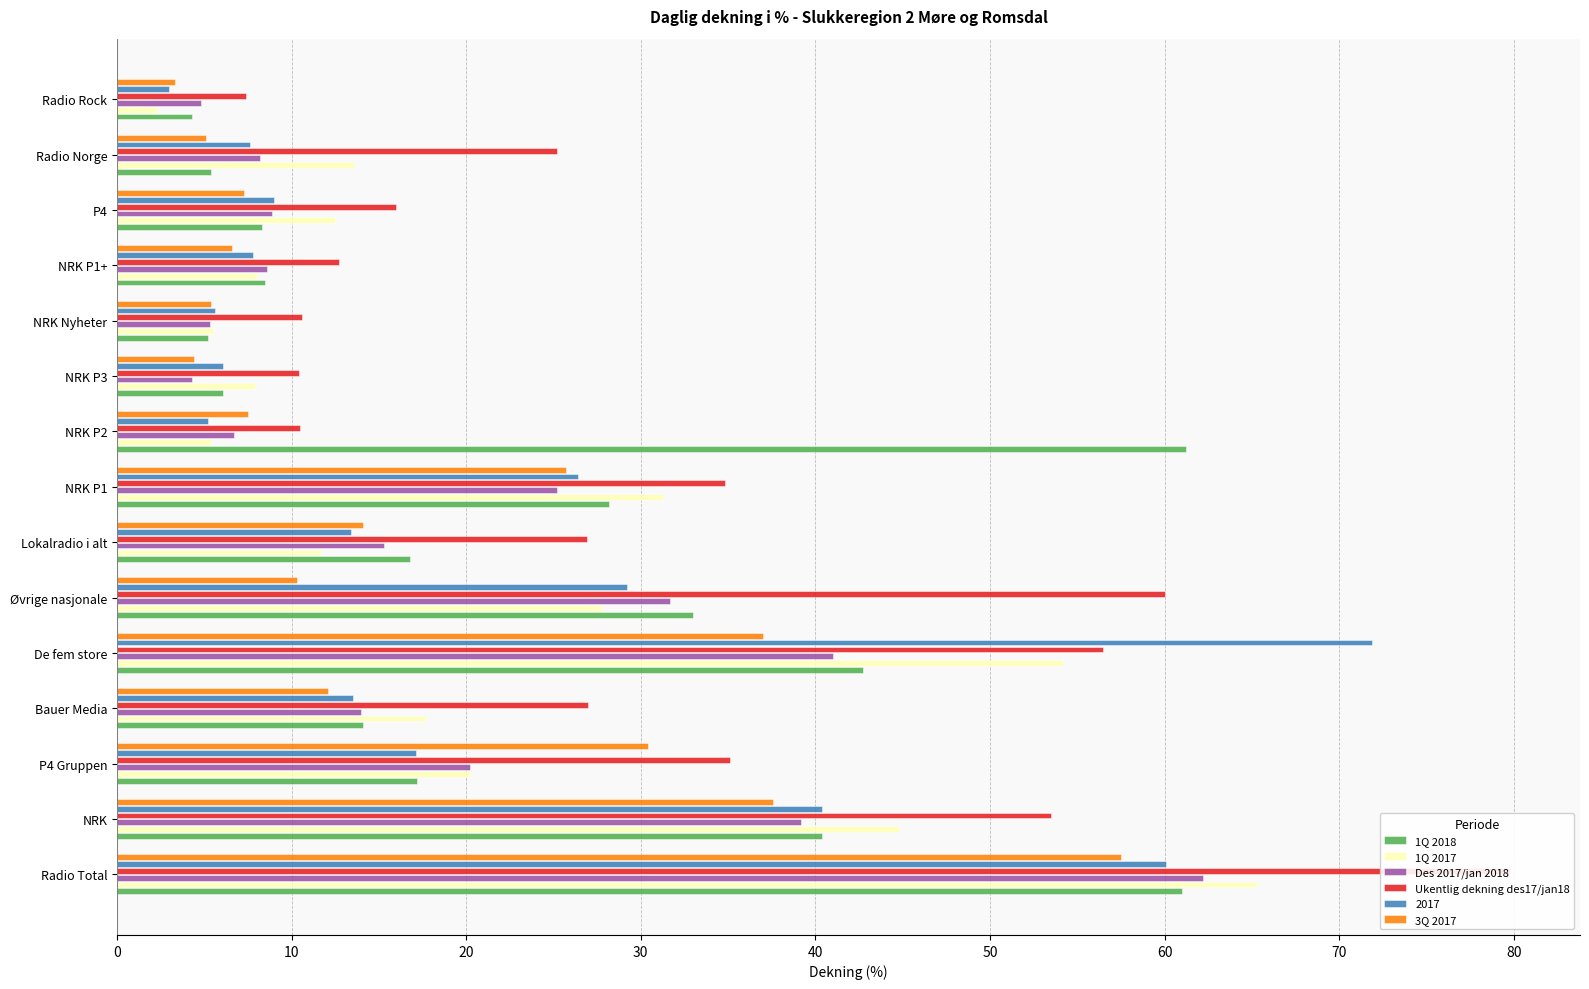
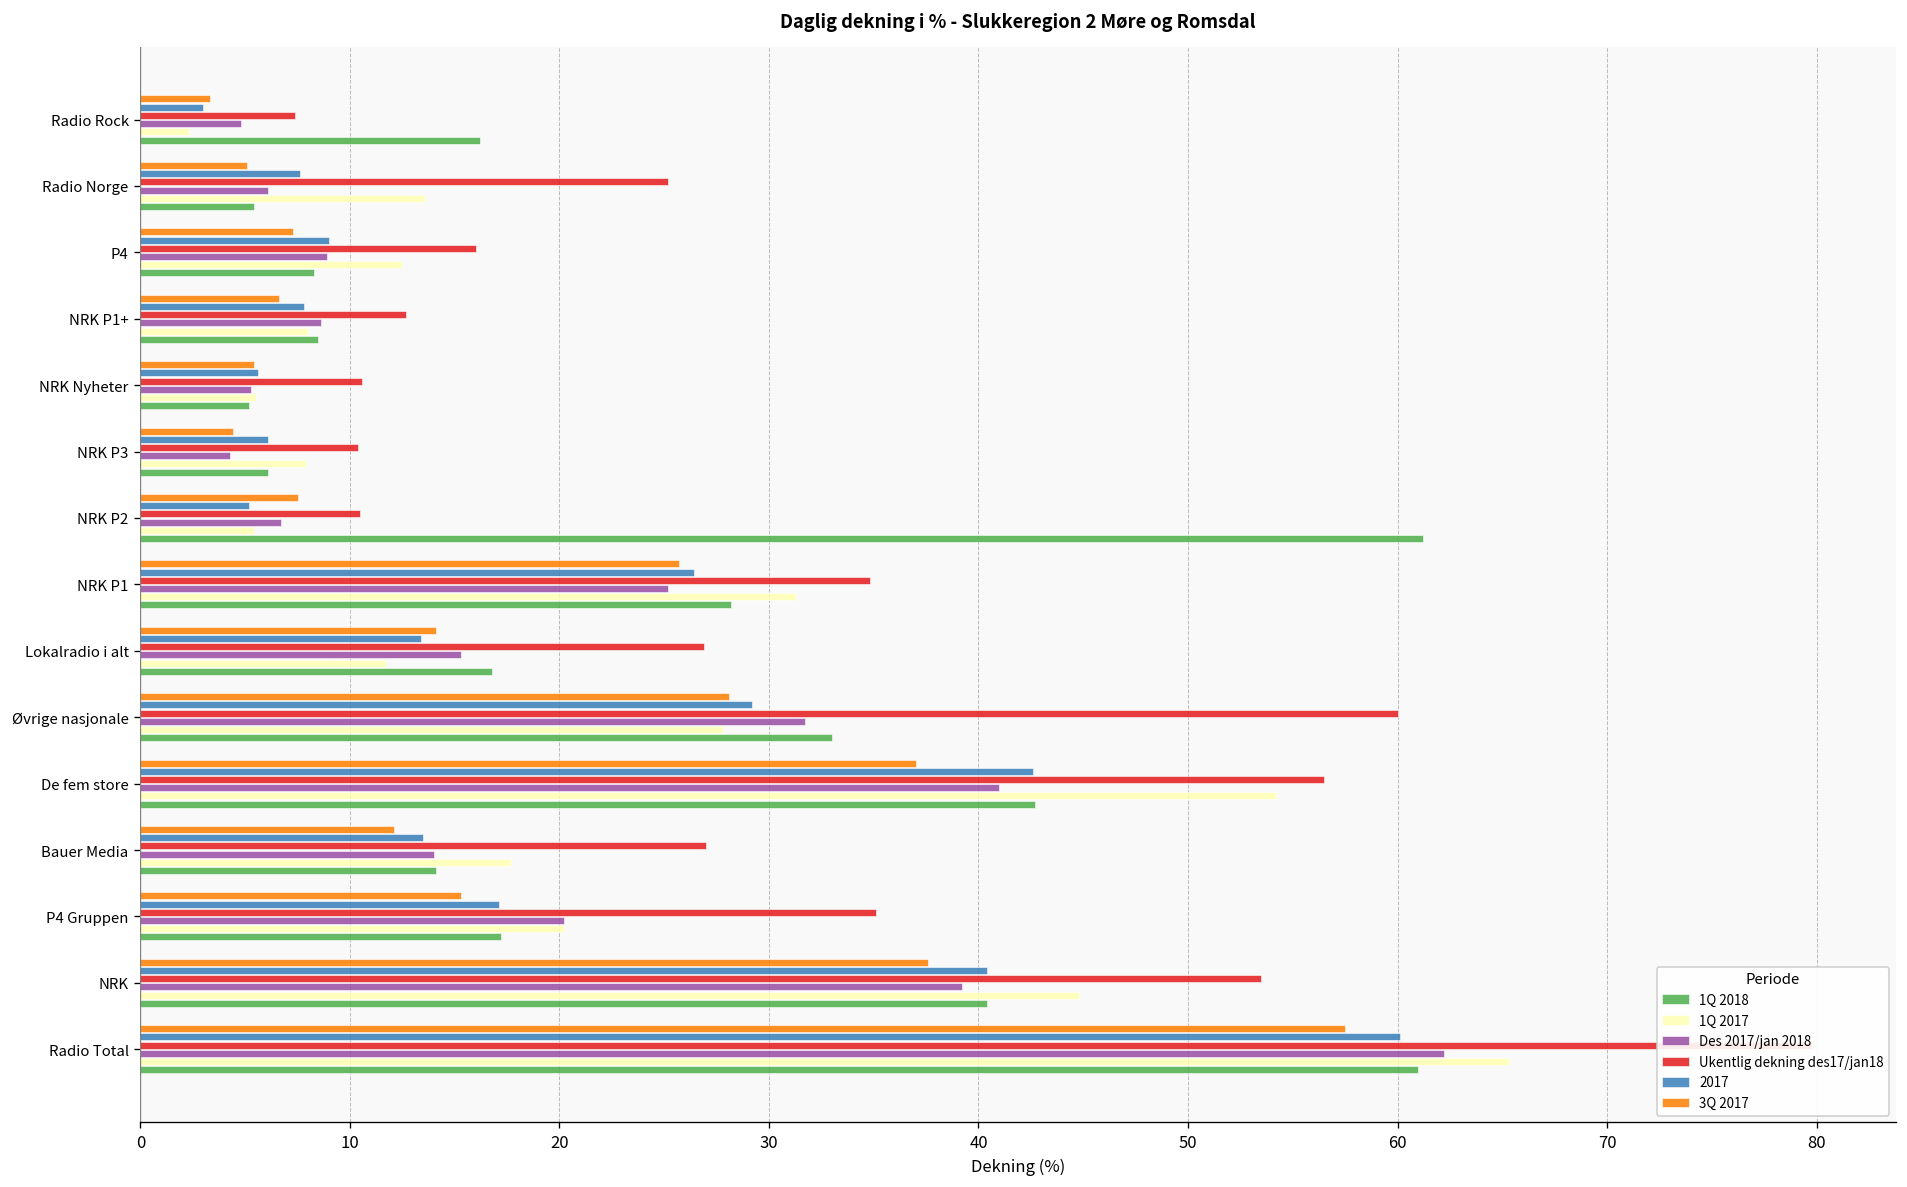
  {
    "1Q 2018": {
-     "Radio Rock": 4.3,
+     "Radio Rock": 16.2,
      "Radio Norge": 5.4,
      "P4": 8.3,
      "NRK P1+": 8.5,
      "NRK Nyheter": 5.2,
      "NRK P3": 6.1,
      "NRK P2": 61.2,
      "NRK P1": 28.2,
      "Lokalradio i alt": 16.8,
      "Øvrige nasjonale": 33.0,
      "De fem store": 42.7,
      "Bauer Media": 14.1,
      "P4 Gruppen": 17.2,
      "NRK": 40.4,
      "Radio Total": 61.0
    },
    "1Q 2017": {
      "Radio Rock": 2.3,
      "Radio Norge": 13.6,
      "P4": 12.5,
      "NRK P1+": 8.0,
      "NRK Nyheter": 5.5,
      "NRK P3": 7.9,
      "NRK P2": 5.4,
      "NRK P1": 31.3,
      "Lokalradio i alt": 11.7,
      "Øvrige nasjonale": 27.8,
      "De fem store": 54.2,
      "Bauer Media": 17.7,
      "P4 Gruppen": 20.2,
      "NRK": 44.8,
      "Radio Total": 65.3
    },
    "Des 2017/jan 2018": {
      "Radio Rock": 4.8,
-     "Radio Norge": 8.2,
+     "Radio Norge": 6.1,
      "P4": 8.9,
      "NRK P1+": 8.6,
      "NRK Nyheter": 5.3,
      "NRK P3": 4.3,
      "NRK P2": 6.7,
      "NRK P1": 25.2,
      "Lokalradio i alt": 15.3,
      "Øvrige nasjonale": 31.7,
      "De fem store": 41.0,
      "Bauer Media": 14.0,
      "P4 Gruppen": 20.2,
      "NRK": 39.2,
      "Radio Total": 62.2
    },
    "Ukentlig dekning des17/jan18": {
      "Radio Rock": 7.4,
      "Radio Norge": 25.2,
      "P4": 16.0,
      "NRK P1+": 12.7,
      "NRK Nyheter": 10.6,
      "NRK P3": 10.4,
      "NRK P2": 10.5,
      "NRK P1": 34.8,
      "Lokalradio i alt": 26.9,
      "Øvrige nasjonale": 60.0,
      "De fem store": 56.5,
      "Bauer Media": 27.0,
      "P4 Gruppen": 35.1,
      "NRK": 53.5
    },
    "2017": {
      "Radio Rock": 3.0,
      "Radio Norge": 7.6,
      "P4": 9.0,
      "NRK P1+": 7.8,
      "NRK Nyheter": 5.6,
      "NRK P3": 6.1,
      "NRK P2": 5.2,
      "NRK P1": 26.4,
      "Lokalradio i alt": 13.4,
      "Øvrige nasjonale": 29.2,
-     "De fem store": 71.9,
+     "De fem store": 42.6,
      "Bauer Media": 13.5,
      "P4 Gruppen": 17.1,
      "NRK": 40.4,
      "Radio Total": 60.1
    },
    "3Q 2017": {
      "Radio Rock": 3.3,
      "Radio Norge": 5.1,
      "P4": 7.3,
      "NRK P1+": 6.6,
      "NRK Nyheter": 5.4,
      "NRK P3": 4.4,
      "NRK P2": 7.5,
      "NRK P1": 25.7,
      "Lokalradio i alt": 14.1,
-     "Øvrige nasjonale": 10.3,
+     "Øvrige nasjonale": 28.1,
      "De fem store": 37.0,
      "Bauer Media": 12.1,
-     "P4 Gruppen": 30.4,
+     "P4 Gruppen": 15.3,
      "NRK": 37.6,
      "Radio Total": 57.5
    }
  }
